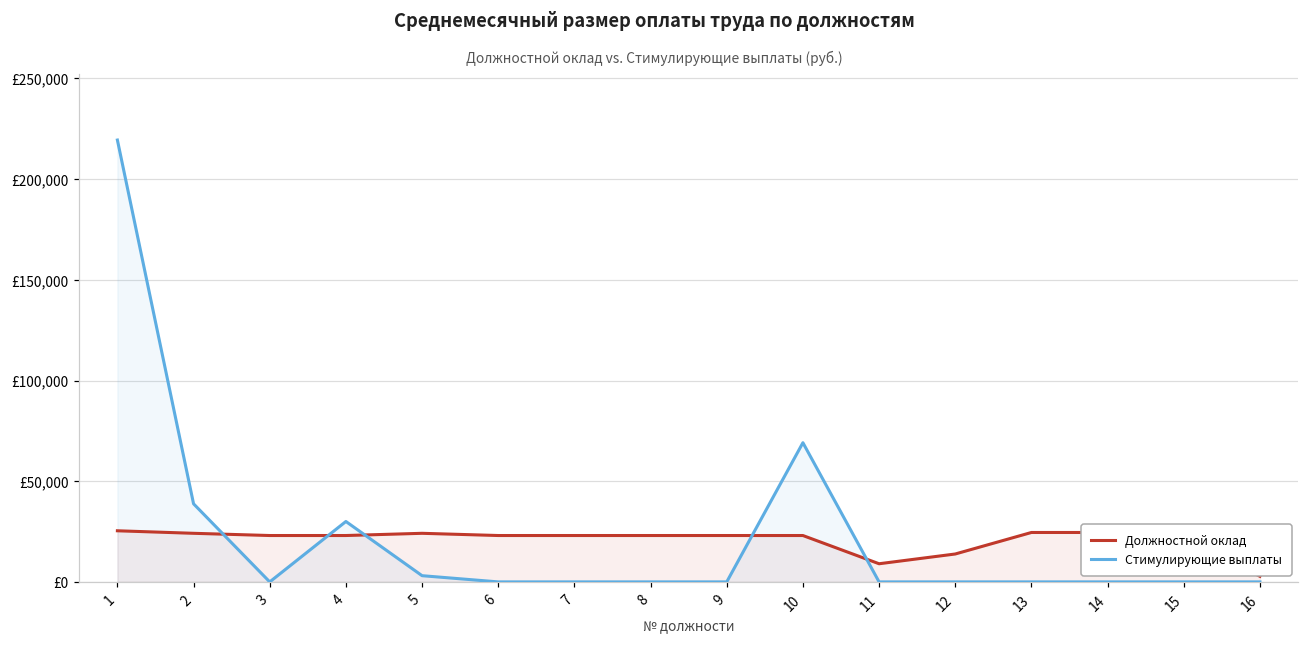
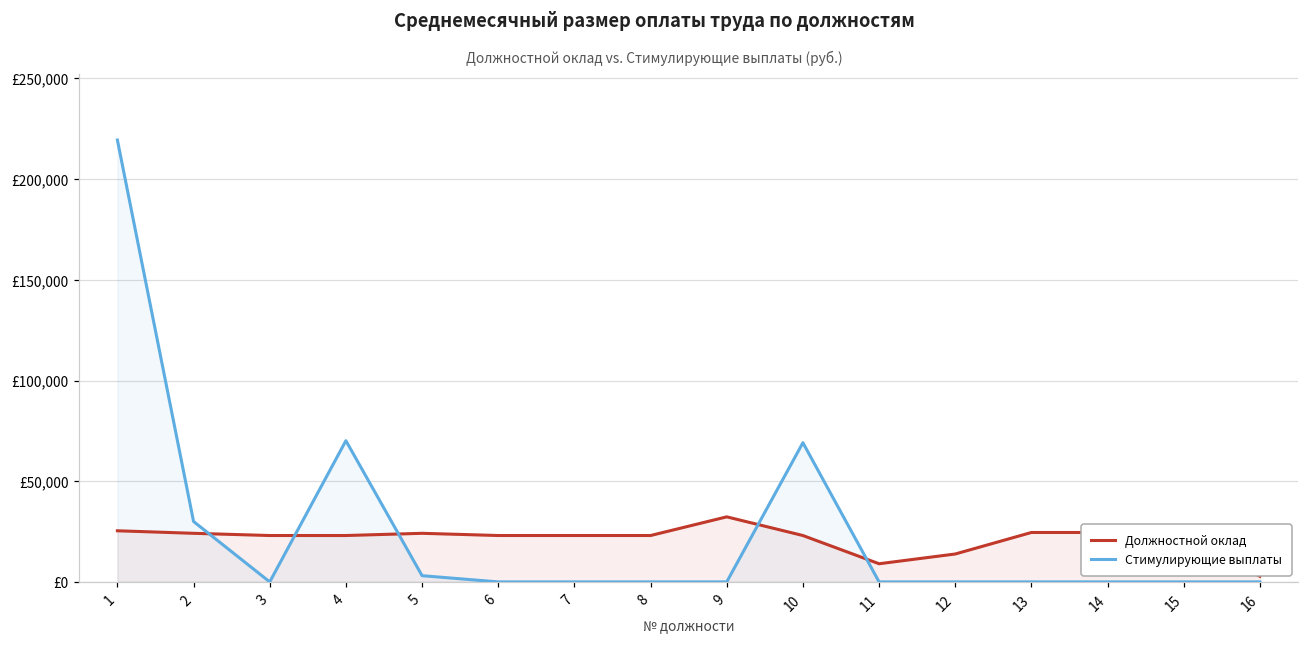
  {
    "Должностной оклад": {
      "1": "£25,000",
      "2": "£24,000",
      "3": "£23,000",
      "4": "£23,000",
      "5": "£24,000",
      "6": "£23,000",
      "7": "£23,000",
      "8": "£23,000",
-     "9": "£23,000",
+     "9": "£32,000",
      "10": "£23,000",
      "11": "£9,000",
      "12": "£14,000",
      "13": "£25,000",
      "16": "£3,000"
    },
    "Стимулирующие выплаты": {
      "1": "£219,000",
-     "2": "£39,000",
+     "2": "£30,000",
      "3": "£0",
-     "4": "£30,000",
+     "4": "£70,000",
      "5": "£3,000",
      "6": "£0",
      "7": "£0",
      "8": "£0",
      "9": "£0",
      "10": "£69,000",
      "11": "£0",
      "12": "£0",
      "13": "£0",
      "14": "£0",
      "15": "£0",
      "16": "£0"
    }
  }
